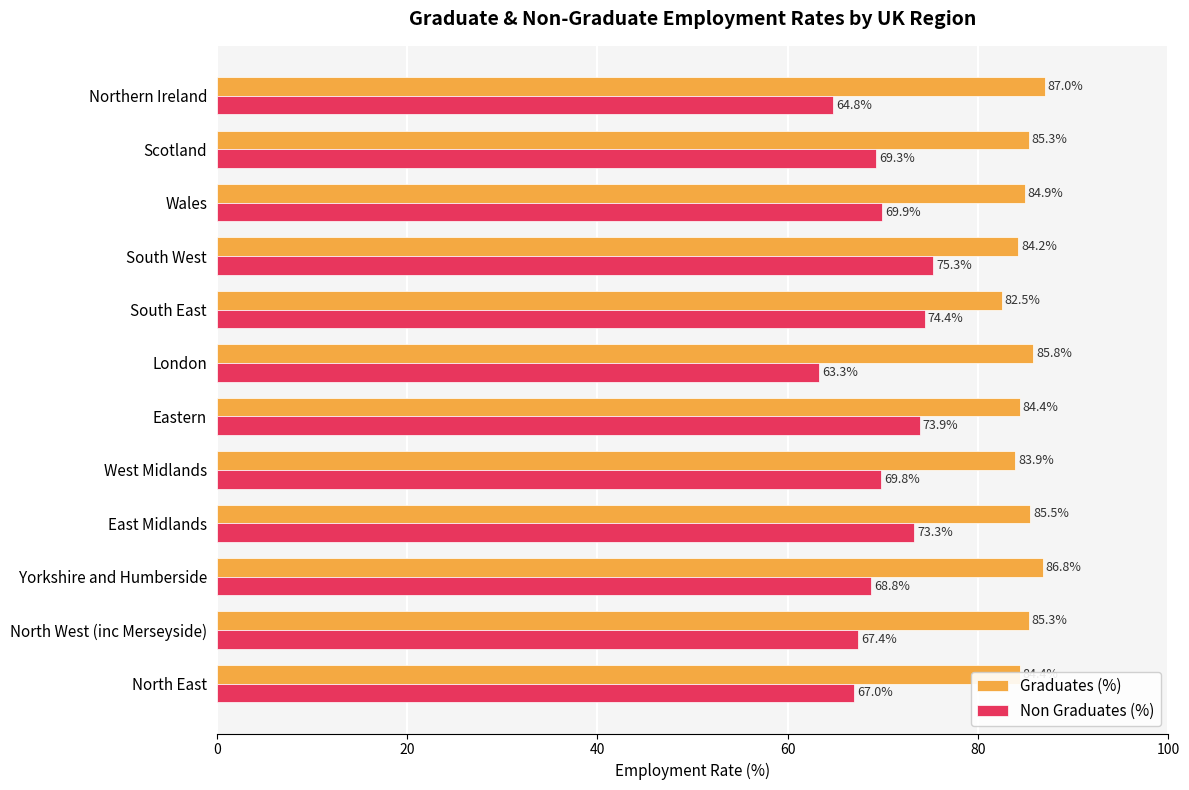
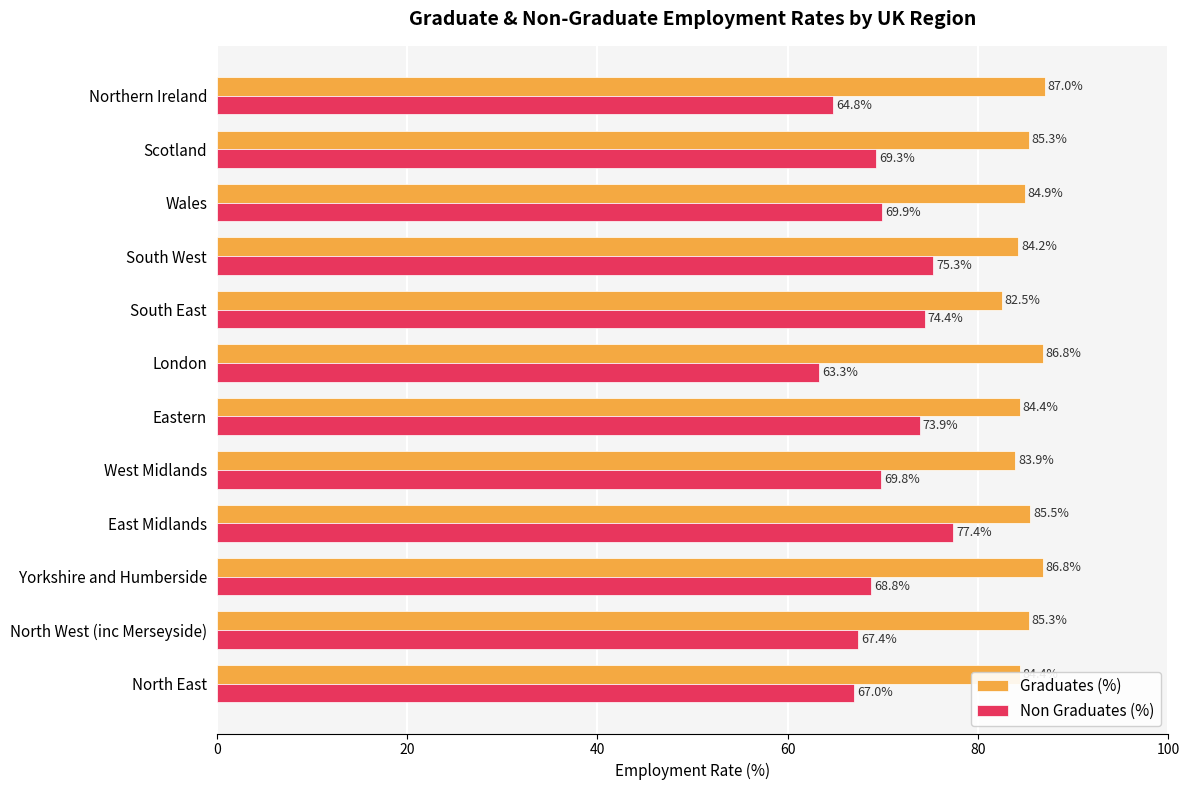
  {
    "Graduates (%)": {
      "Northern Ireland": "87.0%",
      "Scotland": "85.3%",
      "Wales": "84.9%",
      "South West": "84.2%",
      "South East": "82.5%",
-     "London": "85.8%",
+     "London": "86.8%",
      "Eastern": "84.4%",
      "West Midlands": "83.9%",
      "East Midlands": "85.5%",
      "Yorkshire and Humberside": "86.8%",
      "North West (inc Merseyside)": "85.3%"
    },
    "Non Graduates (%)": {
      "Northern Ireland": "64.8%",
      "Scotland": "69.3%",
      "Wales": "69.9%",
      "South West": "75.3%",
      "South East": "74.4%",
      "London": "63.3%",
      "Eastern": "73.9%",
      "West Midlands": "69.8%",
-     "East Midlands": "73.3%",
+     "East Midlands": "77.4%",
      "Yorkshire and Humberside": "68.8%",
      "North West (inc Merseyside)": "67.4%",
      "North East": "67.0%"
    }
  }
